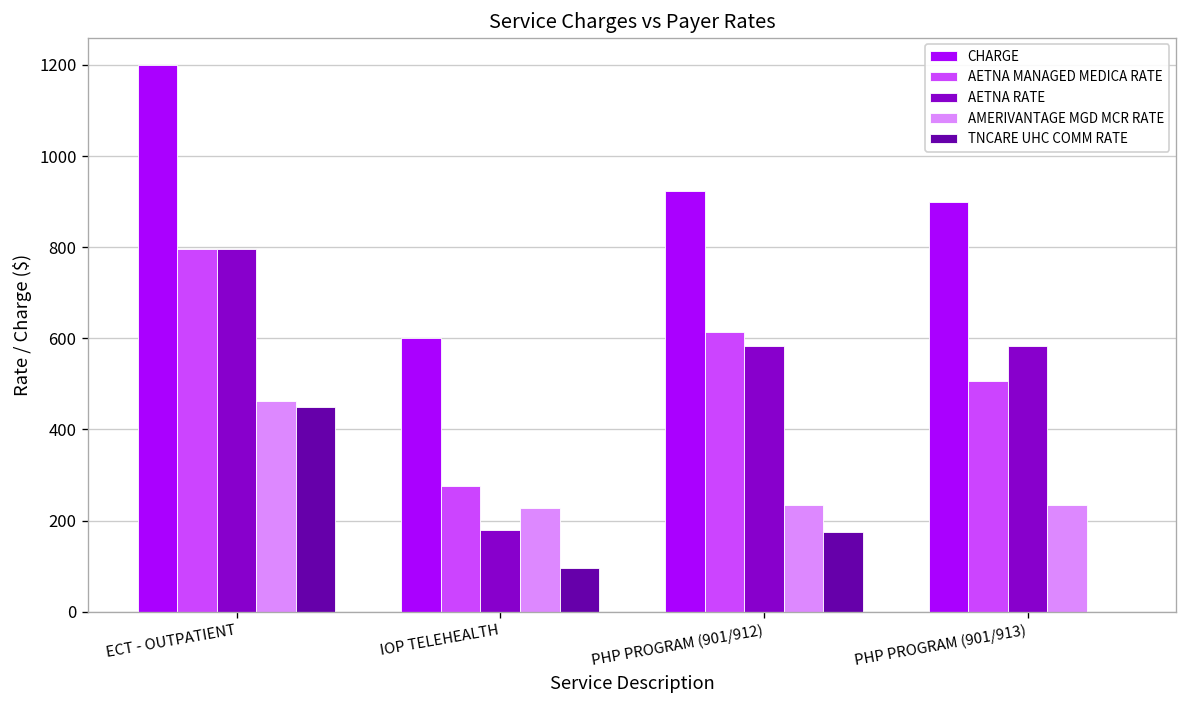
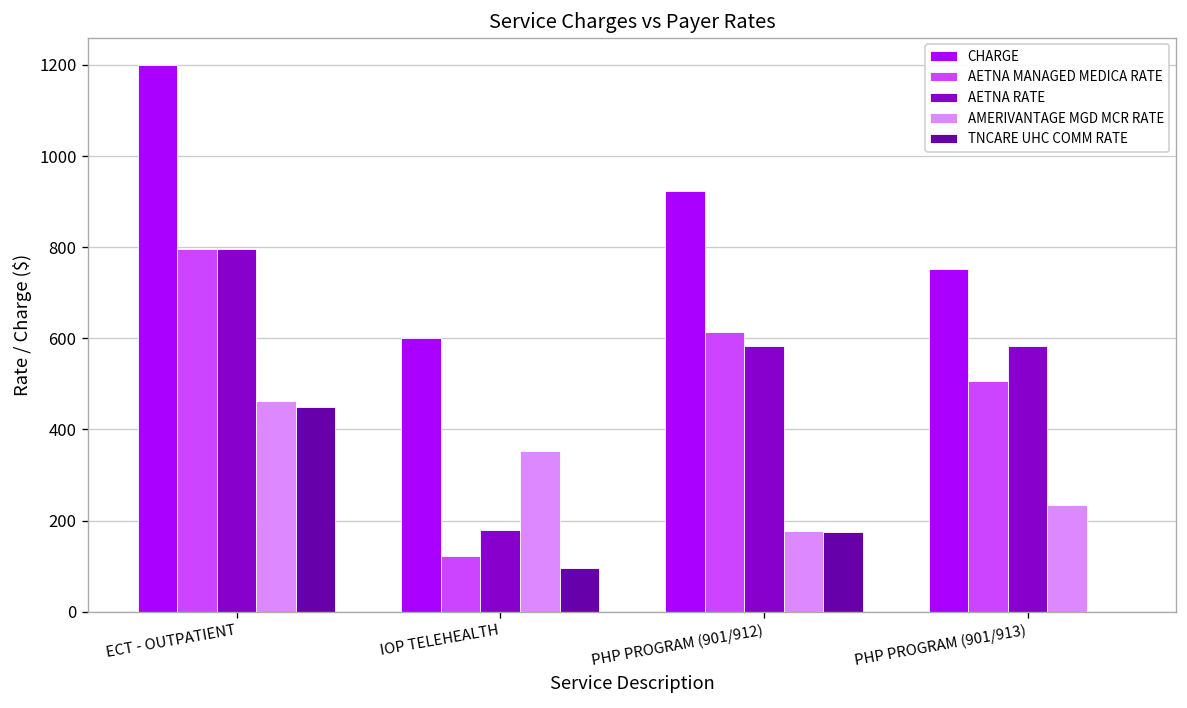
  {
    "CHARGE": {
      "ECT - OUTPATIENT": 1200,
      "IOP TELEHEALTH": 600,
      "PHP PROGRAM (901/912)": 920,
-     "PHP PROGRAM (901/913)": 900
+     "PHP PROGRAM (901/913)": 750
    },
    "AETNA MANAGED MEDICA RATE": {
      "ECT - OUTPATIENT": 800,
-     "IOP TELEHEALTH": 280,
+     "IOP TELEHEALTH": 120,
      "PHP PROGRAM (901/912)": 610,
      "PHP PROGRAM (901/913)": 510
    },
    "AMERIVANTAGE MGD MCR RATE": {
      "ECT - OUTPATIENT": 460,
-     "IOP TELEHEALTH": 230,
-     "PHP PROGRAM (901/912)": 240,
+     "IOP TELEHEALTH": 350,
+     "PHP PROGRAM (901/912)": 180,
      "PHP PROGRAM (901/913)": 240
    }
  }
